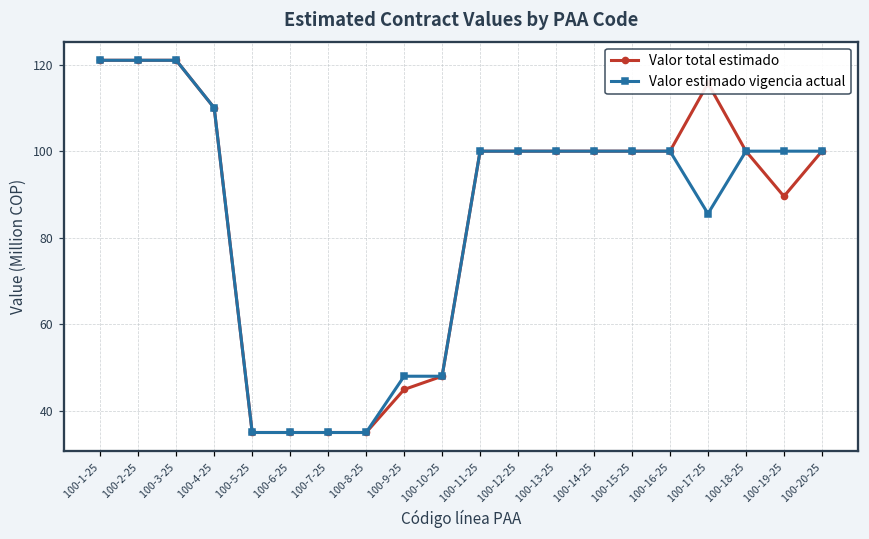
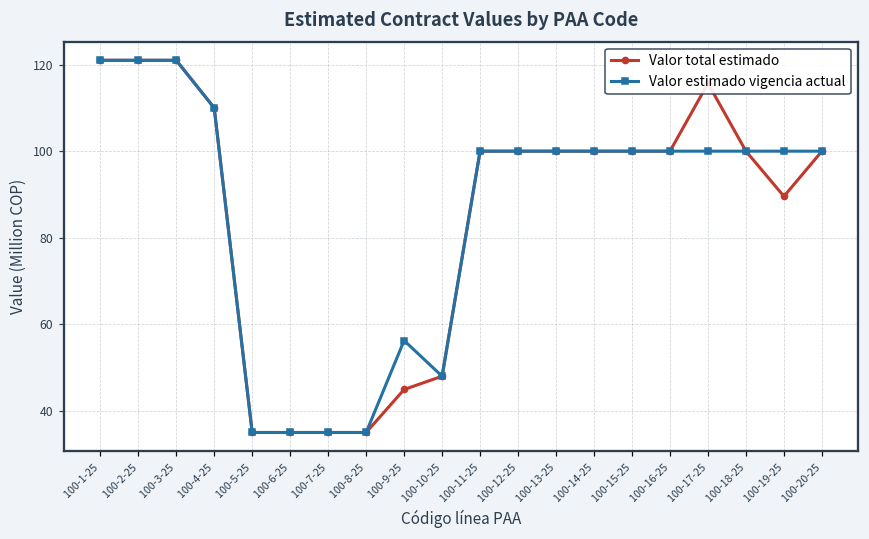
  {
    "Valor total estimado": {
      "100-9-25": 45,
      "100-19-25": 90
    },
    "Valor estimado vigencia actual": {
-     "100-9-25": 48,
-     "100-17-25": 86,
+     "100-9-25": 56,
+     "100-17-25": 100,
      "100-19-25": 100
    }
  }
